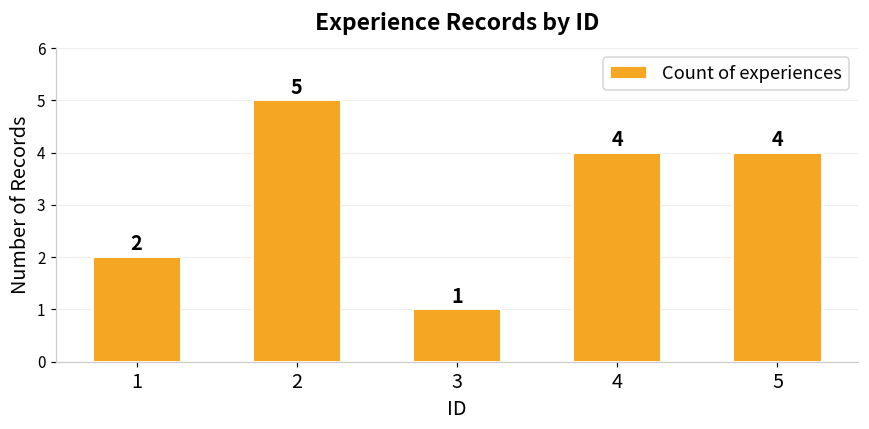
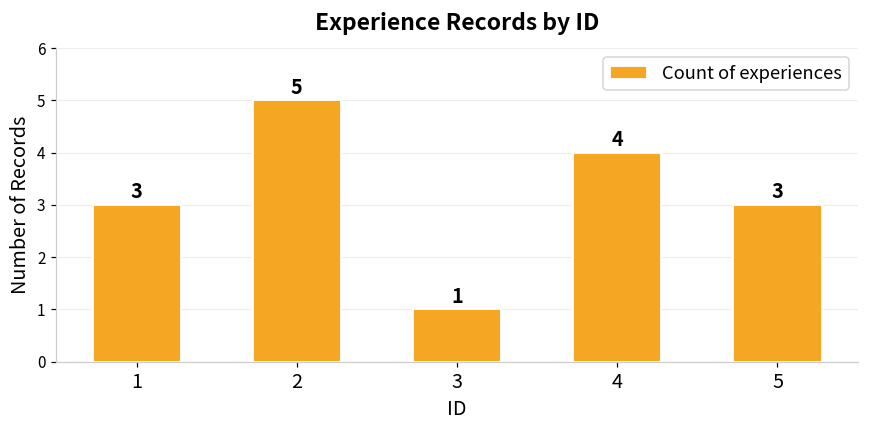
  {
-   "1": 2,
+   "1": 3,
    "2": 5,
    "3": 1,
    "4": 4,
-   "5": 4
+   "5": 3
  }
